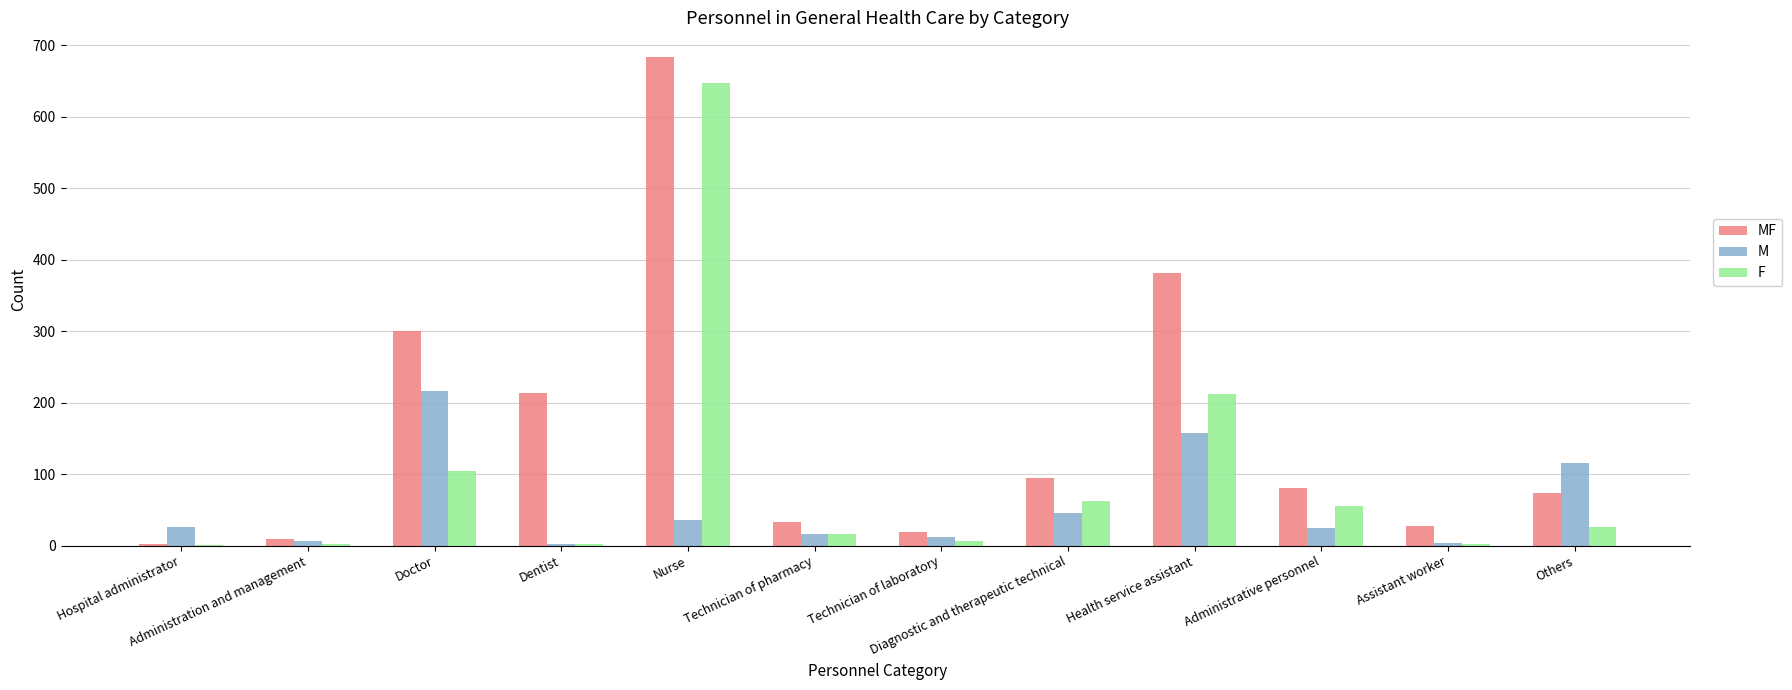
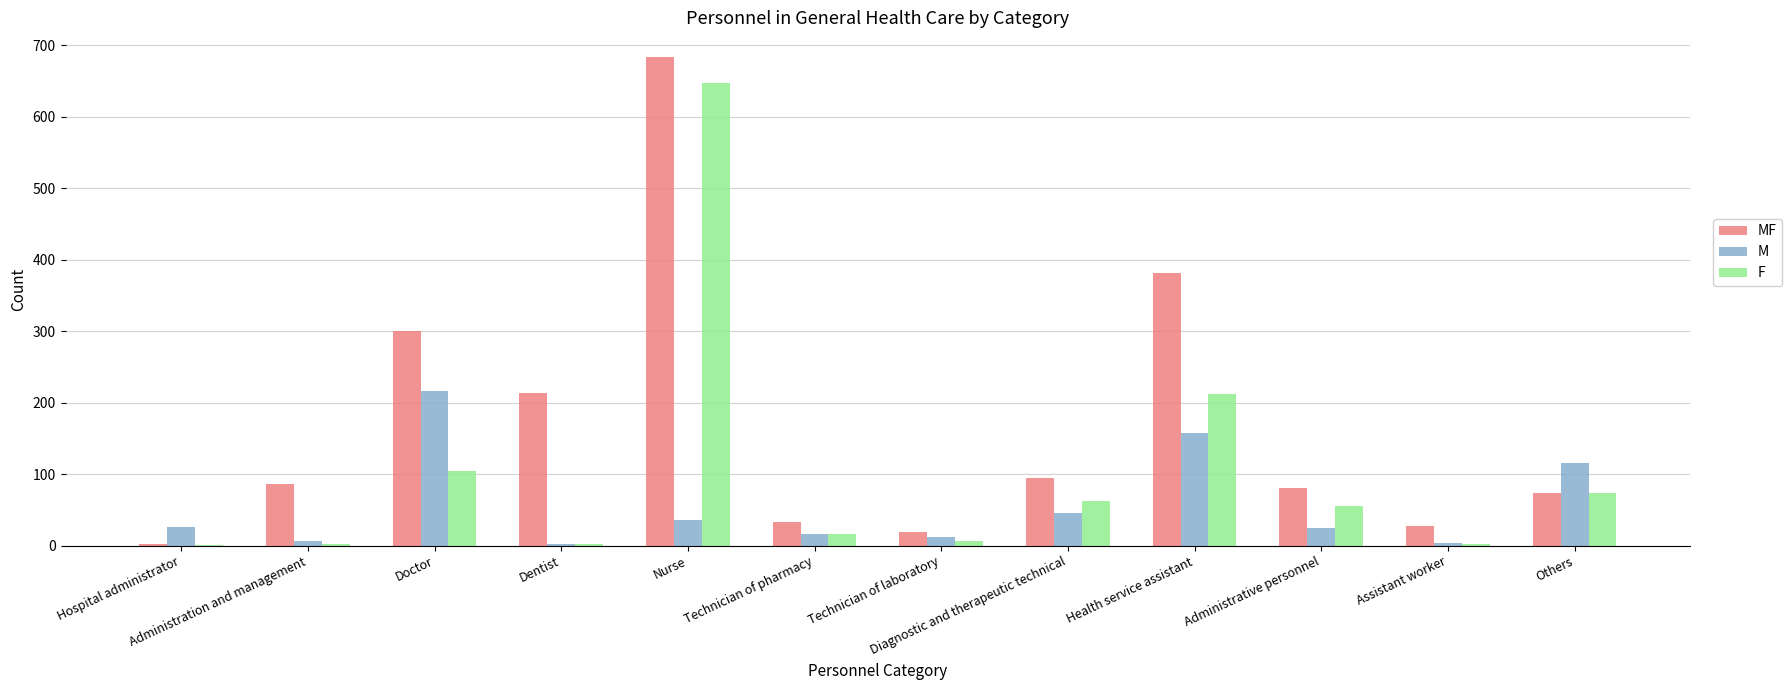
  {
    "MF": {
-     "Administration and management": 10,
+     "Administration and management": 90,
      "Doctor": 300,
      "Dentist": 210,
      "Nurse": 680,
      "Technician of pharmacy": 30,
      "Technician of laboratory": 20,
      "Diagnostic and therapeutic technical": 90,
      "Health service assistant": 380,
      "Administrative personnel": 80,
      "Assistant worker": 30,
      "Others": 70
    },
    "M": {
      "Hospital administrator": 30,
      "Administration and management": 10,
      "Doctor": 220,
      "Nurse": 40,
      "Technician of pharmacy": 20,
      "Technician of laboratory": 10,
      "Diagnostic and therapeutic technical": 50,
      "Health service assistant": 160,
      "Administrative personnel": 30,
      "Assistant worker": 0,
      "Others": 120
    },
    "F": {
      "Doctor": 100,
      "Nurse": 650,
      "Technician of pharmacy": 20,
      "Technician of laboratory": 10,
      "Diagnostic and therapeutic technical": 60,
      "Health service assistant": 210,
      "Administrative personnel": 60,
-     "Others": 30
+     "Others": 70
    }
  }
